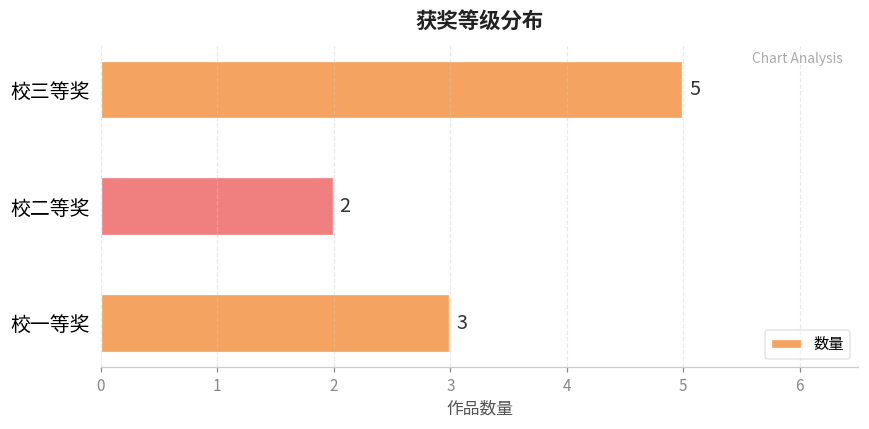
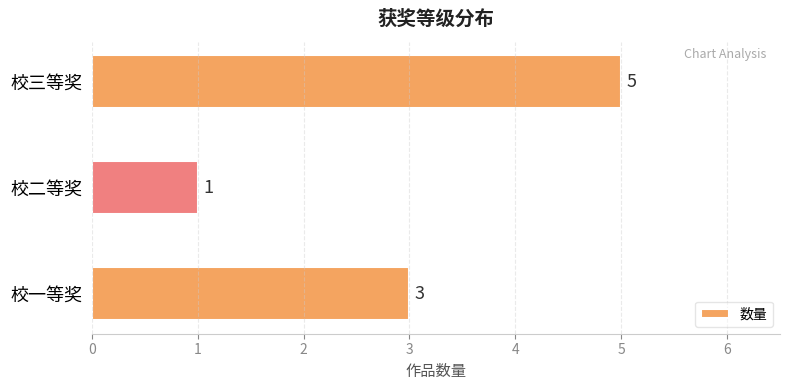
  {
    "校三等奖": 5,
-   "校二等奖": 2,
+   "校二等奖": 1,
    "校一等奖": 3
  }
